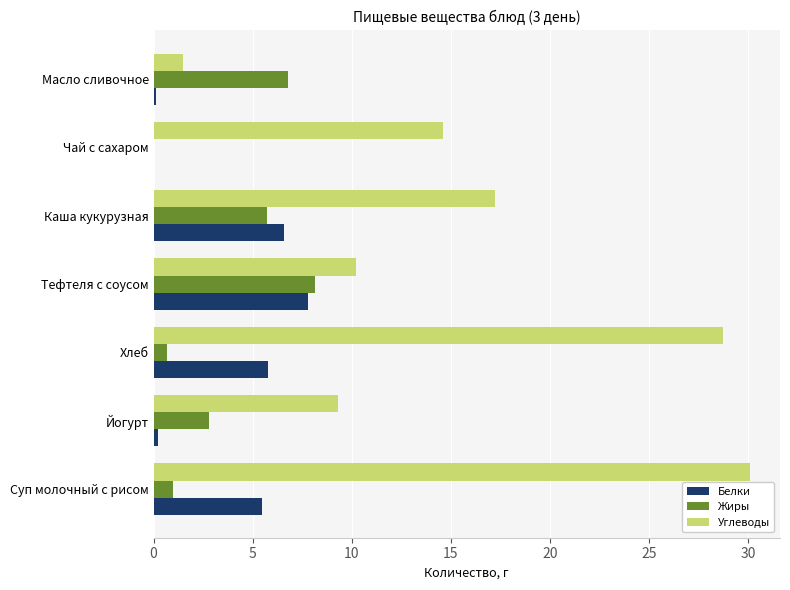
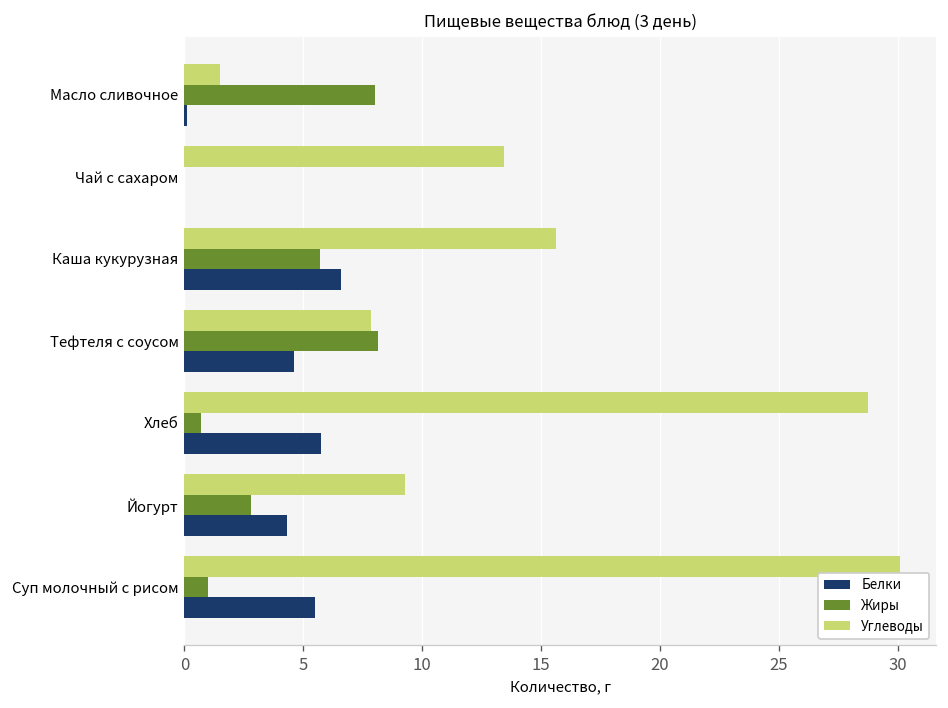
  {
    "Белки": {
      "Чай с сахаром": 0.0,
      "Каша кукурузная": 6.6,
-     "Тефтеля с соусом": 7.8,
+     "Тефтеля с соусом": 4.6,
      "Хлеб": 5.8,
-     "Йогурт": 0.2,
+     "Йогурт": 4.3,
      "Суп молочный с рисом": 5.5
    },
    "Жиры": {
-     "Масло сливочное": 6.8,
+     "Масло сливочное": 8.0,
      "Чай с сахаром": 0.0,
      "Каша кукурузная": 5.7,
      "Тефтеля с соусом": 8.1,
      "Хлеб": 0.7,
      "Йогурт": 2.8,
      "Суп молочный с рисом": 1.0
    },
    "Углеводы": {
      "Масло сливочное": 1.5,
-     "Чай с сахаром": 14.6,
-     "Каша кукурузная": 17.2,
-     "Тефтеля с соусом": 10.2,
+     "Чай с сахаром": 13.5,
+     "Каша кукурузная": 15.6,
+     "Тефтеля с соусом": 7.9,
      "Хлеб": 28.7,
      "Йогурт": 9.3,
      "Суп молочный с рисом": 30.1
    }
  }
